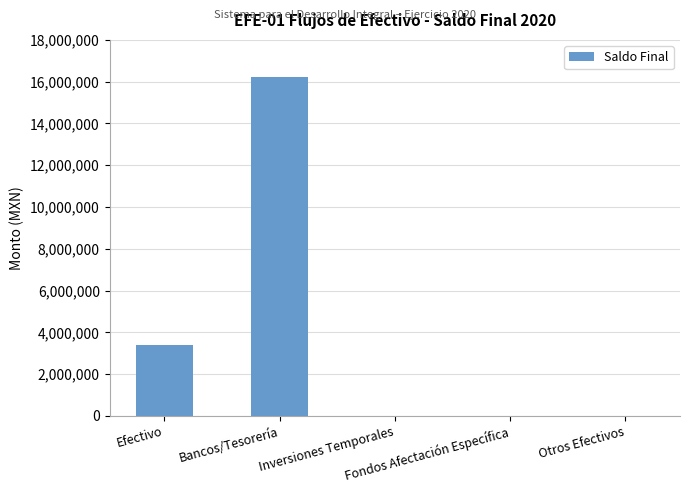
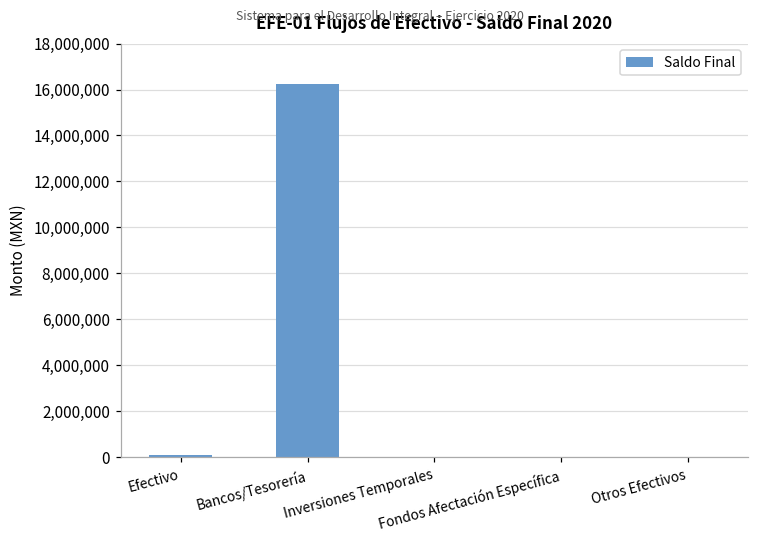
  {
-   "Efectivo": "3,400,000",
+   "Efectivo": "100,000",
    "Bancos/Tesorería": "16,200,000",
    "Fondos Afectación Específica": "0",
    "Otros Efectivos": "0"
  }
